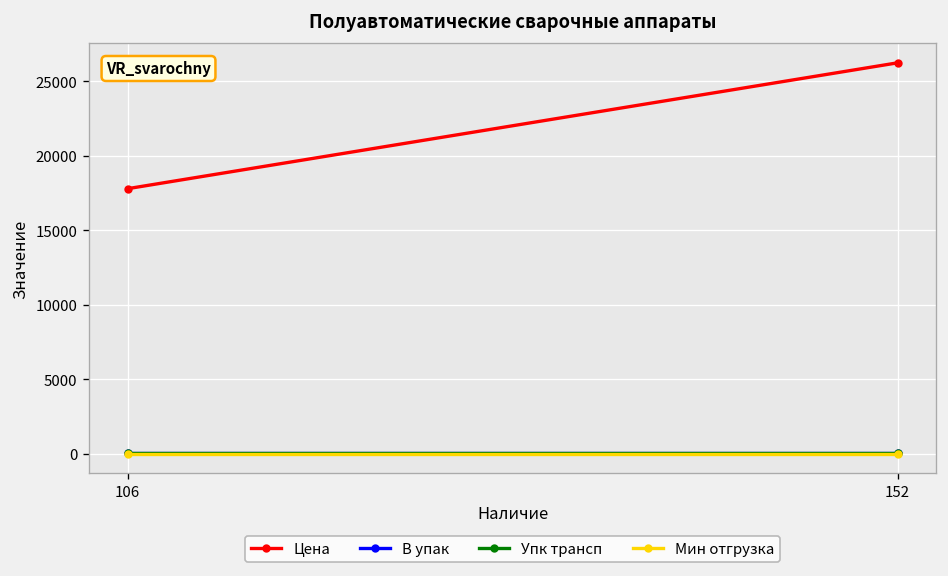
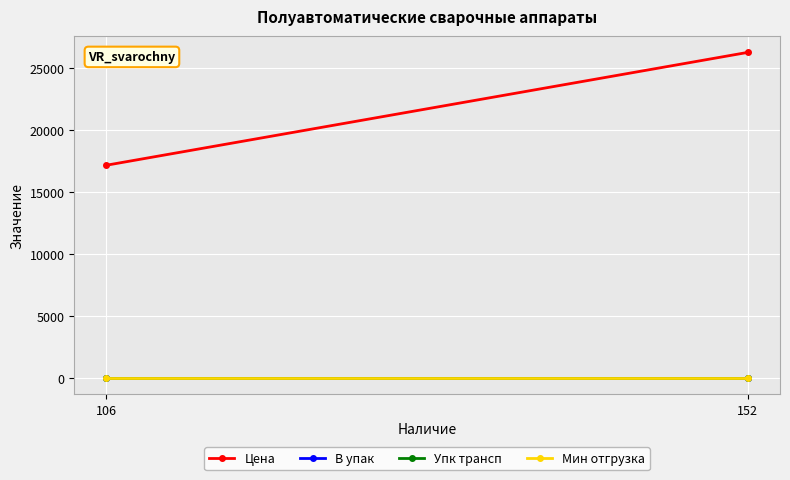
  {
    "Цена": {
-     "106": 17800,
+     "106": 17200,
      "152": 26300
    },
    "Мин отгрузка": {
      "106": 0,
      "152": 0
    }
  }
